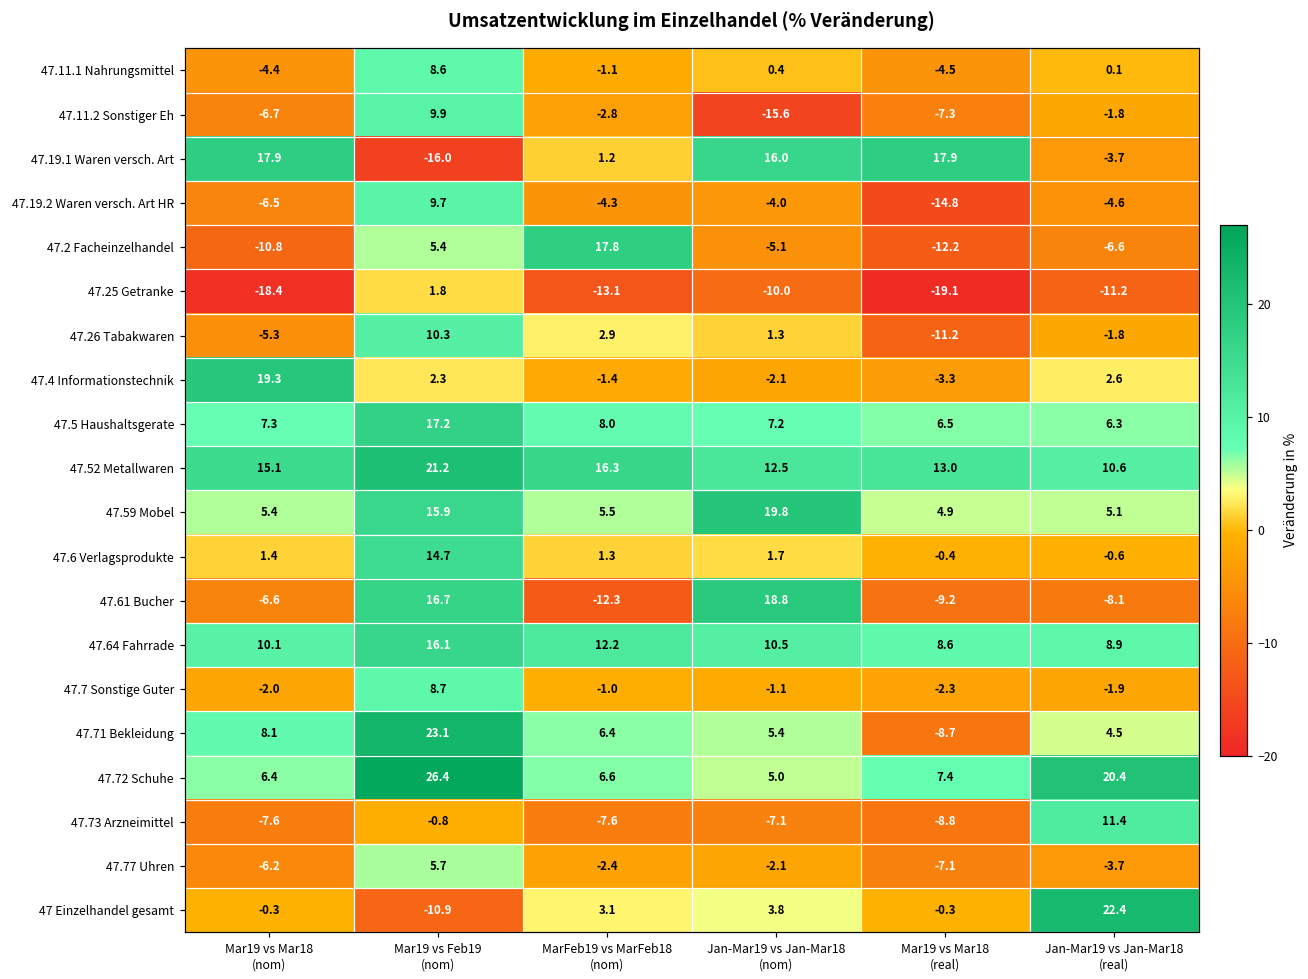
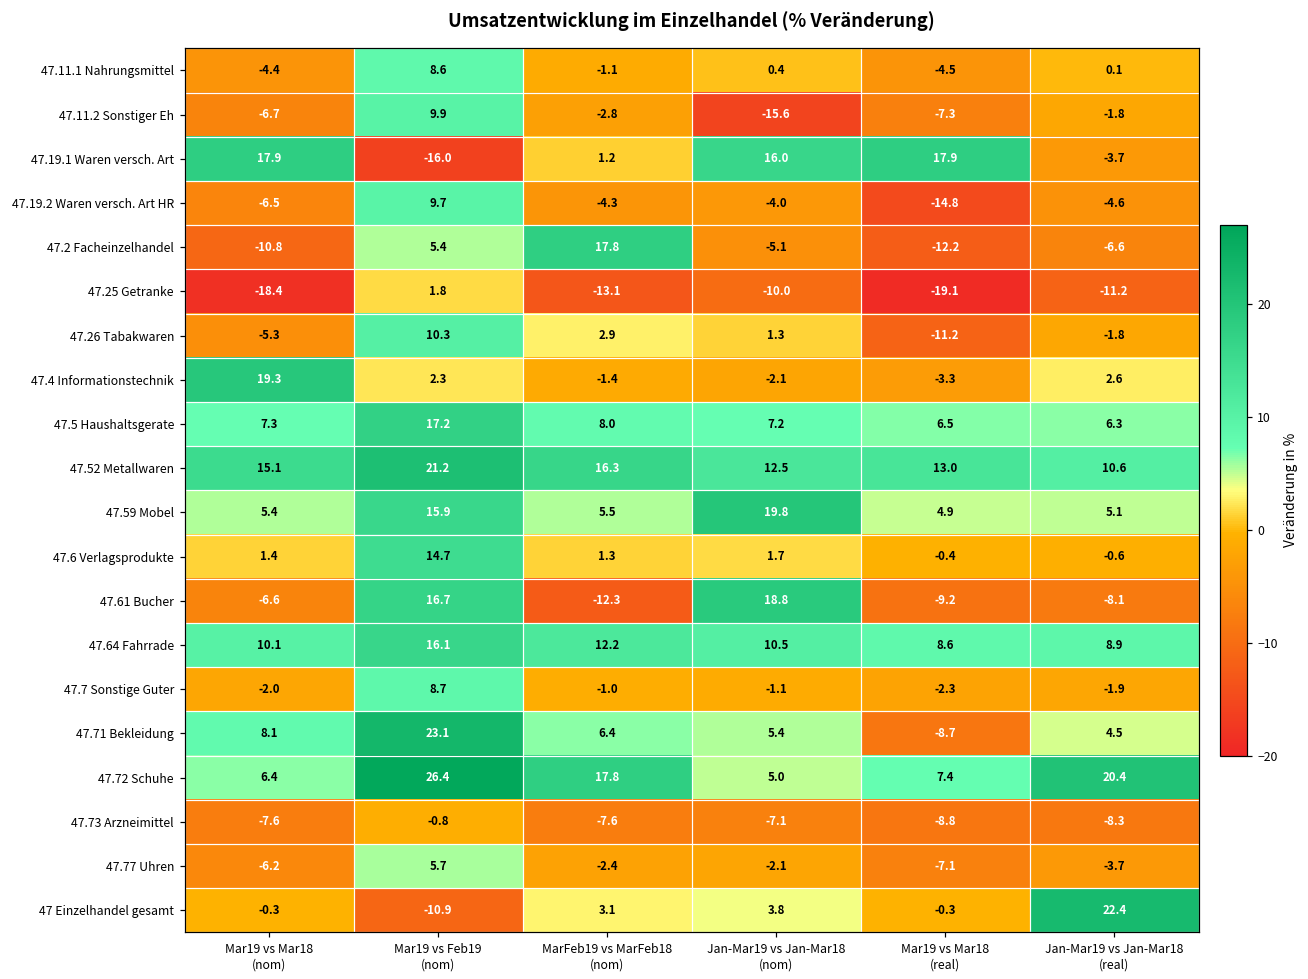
  {
    "47.11.1 Nahrungsmittel": {
      "Mar19 vs Mar18 (nom)": -4.4,
      "Mar19 vs Feb19 (nom)": 8.6,
      "MarFeb19 vs MarFeb18 (nom)": -1.1,
      "Jan-Mar19 vs Jan-Mar18 (nom)": 0.4,
      "Mar19 vs Mar18 (real)": -4.5,
      "Jan-Mar19 vs Jan-Mar18 (real)": 0.1
    },
    "47.11.2 Sonstiger Eh": {
      "Mar19 vs Mar18 (nom)": -6.7,
      "Mar19 vs Feb19 (nom)": 9.9,
      "MarFeb19 vs MarFeb18 (nom)": -2.8,
      "Jan-Mar19 vs Jan-Mar18 (nom)": -15.6,
      "Mar19 vs Mar18 (real)": -7.3,
      "Jan-Mar19 vs Jan-Mar18 (real)": -1.8
    },
    "47.19.1 Waren versch. Art": {
      "Mar19 vs Mar18 (nom)": 17.9,
      "Mar19 vs Feb19 (nom)": -16.0,
      "MarFeb19 vs MarFeb18 (nom)": 1.2,
      "Jan-Mar19 vs Jan-Mar18 (nom)": 16.0,
      "Mar19 vs Mar18 (real)": 17.9,
      "Jan-Mar19 vs Jan-Mar18 (real)": -3.7
    },
    "47.19.2 Waren versch. Art HR": {
      "Mar19 vs Mar18 (nom)": -6.5,
      "Mar19 vs Feb19 (nom)": 9.7,
      "MarFeb19 vs MarFeb18 (nom)": -4.3,
      "Jan-Mar19 vs Jan-Mar18 (nom)": -4.0,
      "Mar19 vs Mar18 (real)": -14.8,
      "Jan-Mar19 vs Jan-Mar18 (real)": -4.6
    },
    "47.2 Facheinzelhandel": {
      "Mar19 vs Mar18 (nom)": -10.8,
      "Mar19 vs Feb19 (nom)": 5.4,
      "MarFeb19 vs MarFeb18 (nom)": 17.8,
      "Jan-Mar19 vs Jan-Mar18 (nom)": -5.1,
      "Mar19 vs Mar18 (real)": -12.2,
      "Jan-Mar19 vs Jan-Mar18 (real)": -6.6
    },
    "47.25 Getranke": {
      "Mar19 vs Mar18 (nom)": -18.4,
      "Mar19 vs Feb19 (nom)": 1.8,
      "MarFeb19 vs MarFeb18 (nom)": -13.1,
      "Jan-Mar19 vs Jan-Mar18 (nom)": -10.0,
      "Mar19 vs Mar18 (real)": -19.1,
      "Jan-Mar19 vs Jan-Mar18 (real)": -11.2
    },
    "47.26 Tabakwaren": {
      "Mar19 vs Mar18 (nom)": -5.3,
      "Mar19 vs Feb19 (nom)": 10.3,
      "MarFeb19 vs MarFeb18 (nom)": 2.9,
      "Jan-Mar19 vs Jan-Mar18 (nom)": 1.3,
      "Mar19 vs Mar18 (real)": -11.2,
      "Jan-Mar19 vs Jan-Mar18 (real)": -1.8
    },
    "47.4 Informationstechnik": {
      "Mar19 vs Mar18 (nom)": 19.3,
      "Mar19 vs Feb19 (nom)": 2.3,
      "MarFeb19 vs MarFeb18 (nom)": -1.4,
      "Jan-Mar19 vs Jan-Mar18 (nom)": -2.1,
      "Mar19 vs Mar18 (real)": -3.3,
      "Jan-Mar19 vs Jan-Mar18 (real)": 2.6
    },
    "47.5 Haushaltsgerate": {
      "Mar19 vs Mar18 (nom)": 7.3,
      "Mar19 vs Feb19 (nom)": 17.2,
      "MarFeb19 vs MarFeb18 (nom)": 8.0,
      "Jan-Mar19 vs Jan-Mar18 (nom)": 7.2,
      "Mar19 vs Mar18 (real)": 6.5,
      "Jan-Mar19 vs Jan-Mar18 (real)": 6.3
    },
    "47.52 Metallwaren": {
      "Mar19 vs Mar18 (nom)": 15.1,
      "Mar19 vs Feb19 (nom)": 21.2,
      "MarFeb19 vs MarFeb18 (nom)": 16.3,
      "Jan-Mar19 vs Jan-Mar18 (nom)": 12.5,
      "Mar19 vs Mar18 (real)": 13.0,
      "Jan-Mar19 vs Jan-Mar18 (real)": 10.6
    },
    "47.59 Mobel": {
      "Mar19 vs Mar18 (nom)": 5.4,
      "Mar19 vs Feb19 (nom)": 15.9,
      "MarFeb19 vs MarFeb18 (nom)": 5.5,
      "Jan-Mar19 vs Jan-Mar18 (nom)": 19.8,
      "Mar19 vs Mar18 (real)": 4.9,
      "Jan-Mar19 vs Jan-Mar18 (real)": 5.1
    },
    "47.6 Verlagsprodukte": {
      "Mar19 vs Mar18 (nom)": 1.4,
      "Mar19 vs Feb19 (nom)": 14.7,
      "MarFeb19 vs MarFeb18 (nom)": 1.3,
      "Jan-Mar19 vs Jan-Mar18 (nom)": 1.7,
      "Mar19 vs Mar18 (real)": -0.4,
      "Jan-Mar19 vs Jan-Mar18 (real)": -0.6
    },
    "47.61 Bucher": {
      "Mar19 vs Mar18 (nom)": -6.6,
      "Mar19 vs Feb19 (nom)": 16.7,
      "MarFeb19 vs MarFeb18 (nom)": -12.3,
      "Jan-Mar19 vs Jan-Mar18 (nom)": 18.8,
      "Mar19 vs Mar18 (real)": -9.2,
      "Jan-Mar19 vs Jan-Mar18 (real)": -8.1
    },
    "47.64 Fahrrade": {
      "Mar19 vs Mar18 (nom)": 10.1,
      "Mar19 vs Feb19 (nom)": 16.1,
      "MarFeb19 vs MarFeb18 (nom)": 12.2,
      "Jan-Mar19 vs Jan-Mar18 (nom)": 10.5,
      "Mar19 vs Mar18 (real)": 8.6,
      "Jan-Mar19 vs Jan-Mar18 (real)": 8.9
    },
    "47.7 Sonstige Guter": {
      "Mar19 vs Mar18 (nom)": -2.0,
      "Mar19 vs Feb19 (nom)": 8.7,
      "MarFeb19 vs MarFeb18 (nom)": -1.0,
      "Jan-Mar19 vs Jan-Mar18 (nom)": -1.1,
      "Mar19 vs Mar18 (real)": -2.3,
      "Jan-Mar19 vs Jan-Mar18 (real)": -1.9
    },
    "47.71 Bekleidung": {
      "Mar19 vs Mar18 (nom)": 8.1,
      "Mar19 vs Feb19 (nom)": 23.1,
      "MarFeb19 vs MarFeb18 (nom)": 6.4,
      "Jan-Mar19 vs Jan-Mar18 (nom)": 5.4,
      "Mar19 vs Mar18 (real)": -8.7,
      "Jan-Mar19 vs Jan-Mar18 (real)": 4.5
    },
    "47.72 Schuhe": {
      "Mar19 vs Mar18 (nom)": 6.4,
      "Mar19 vs Feb19 (nom)": 26.4,
-     "MarFeb19 vs MarFeb18 (nom)": 6.6,
+     "MarFeb19 vs MarFeb18 (nom)": 17.8,
      "Jan-Mar19 vs Jan-Mar18 (nom)": 5.0,
      "Mar19 vs Mar18 (real)": 7.4,
      "Jan-Mar19 vs Jan-Mar18 (real)": 20.4
    },
    "47.73 Arzneimittel": {
      "Mar19 vs Mar18 (nom)": -7.6,
      "Mar19 vs Feb19 (nom)": -0.8,
      "MarFeb19 vs MarFeb18 (nom)": -7.6,
      "Jan-Mar19 vs Jan-Mar18 (nom)": -7.1,
      "Mar19 vs Mar18 (real)": -8.8,
-     "Jan-Mar19 vs Jan-Mar18 (real)": 11.4
+     "Jan-Mar19 vs Jan-Mar18 (real)": -8.3
    },
    "47.77 Uhren": {
      "Mar19 vs Mar18 (nom)": -6.2,
      "Mar19 vs Feb19 (nom)": 5.7,
      "MarFeb19 vs MarFeb18 (nom)": -2.4,
      "Jan-Mar19 vs Jan-Mar18 (nom)": -2.1,
      "Mar19 vs Mar18 (real)": -7.1,
      "Jan-Mar19 vs Jan-Mar18 (real)": -3.7
    },
    "47 Einzelhandel gesamt": {
      "Mar19 vs Mar18 (nom)": -0.3,
      "Mar19 vs Feb19 (nom)": -10.9,
      "MarFeb19 vs MarFeb18 (nom)": 3.1,
      "Jan-Mar19 vs Jan-Mar18 (nom)": 3.8,
      "Mar19 vs Mar18 (real)": -0.3,
      "Jan-Mar19 vs Jan-Mar18 (real)": 22.4
    }
  }
